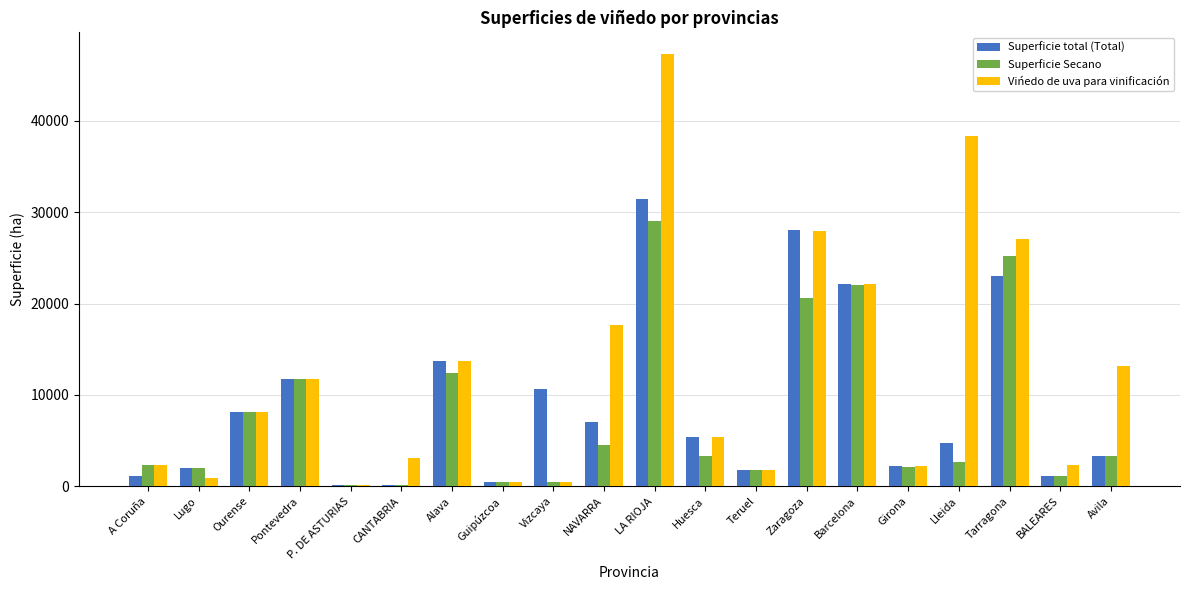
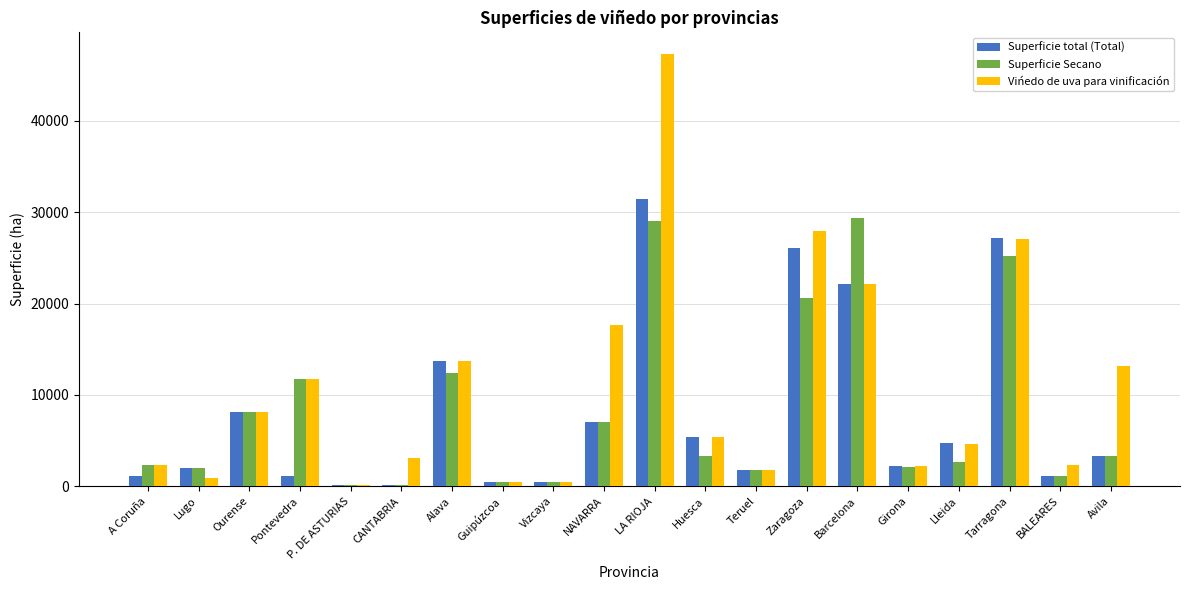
  {
    "Superficie total (Total)": {
      "A Coruña": 1000,
      "Lugo": 2000,
      "Ourense": 8000,
-     "Pontevedra": 12000,
+     "Pontevedra": 1000,
      "Alava": 14000,
      "Guipúzcoa": 0,
-     "Vizcaya": 11000,
+     "Vizcaya": 0,
      "NAVARRA": 7000,
      "LA RIOJA": 31000,
      "Huesca": 5000,
      "Teruel": 2000,
-     "Zaragoza": 28000,
+     "Zaragoza": 26000,
      "Barcelona": 22000,
      "Girona": 2000,
      "Lleida": 5000,
-     "Tarragona": 23000,
+     "Tarragona": 27000,
      "BALEARES": 1000,
      "Avila": 3000
    },
    "Superficie Secano": {
      "A Coruña": 2000,
      "Lugo": 2000,
      "Ourense": 8000,
      "Pontevedra": 12000,
      "Alava": 12000,
      "Guipúzcoa": 0,
      "Vizcaya": 0,
-     "NAVARRA": 5000,
+     "NAVARRA": 7000,
      "LA RIOJA": 29000,
      "Huesca": 3000,
      "Teruel": 2000,
      "Zaragoza": 21000,
-     "Barcelona": 22000,
+     "Barcelona": 29000,
      "Girona": 2000,
      "Lleida": 3000,
      "Tarragona": 25000,
      "BALEARES": 1000,
      "Avila": 3000
    },
    "Vińedo de uva para vinificación": {
      "A Coruña": 2000,
      "Lugo": 1000,
      "Ourense": 8000,
      "Pontevedra": 12000,
      "CANTABRIA": 3000,
      "Alava": 14000,
      "Guipúzcoa": 0,
      "Vizcaya": 0,
      "NAVARRA": 18000,
      "LA RIOJA": 47000,
      "Huesca": 5000,
      "Teruel": 2000,
      "Zaragoza": 28000,
      "Barcelona": 22000,
      "Girona": 2000,
-     "Lleida": 38000,
+     "Lleida": 5000,
      "Tarragona": 27000,
      "BALEARES": 2000,
      "Avila": 13000
    }
  }
